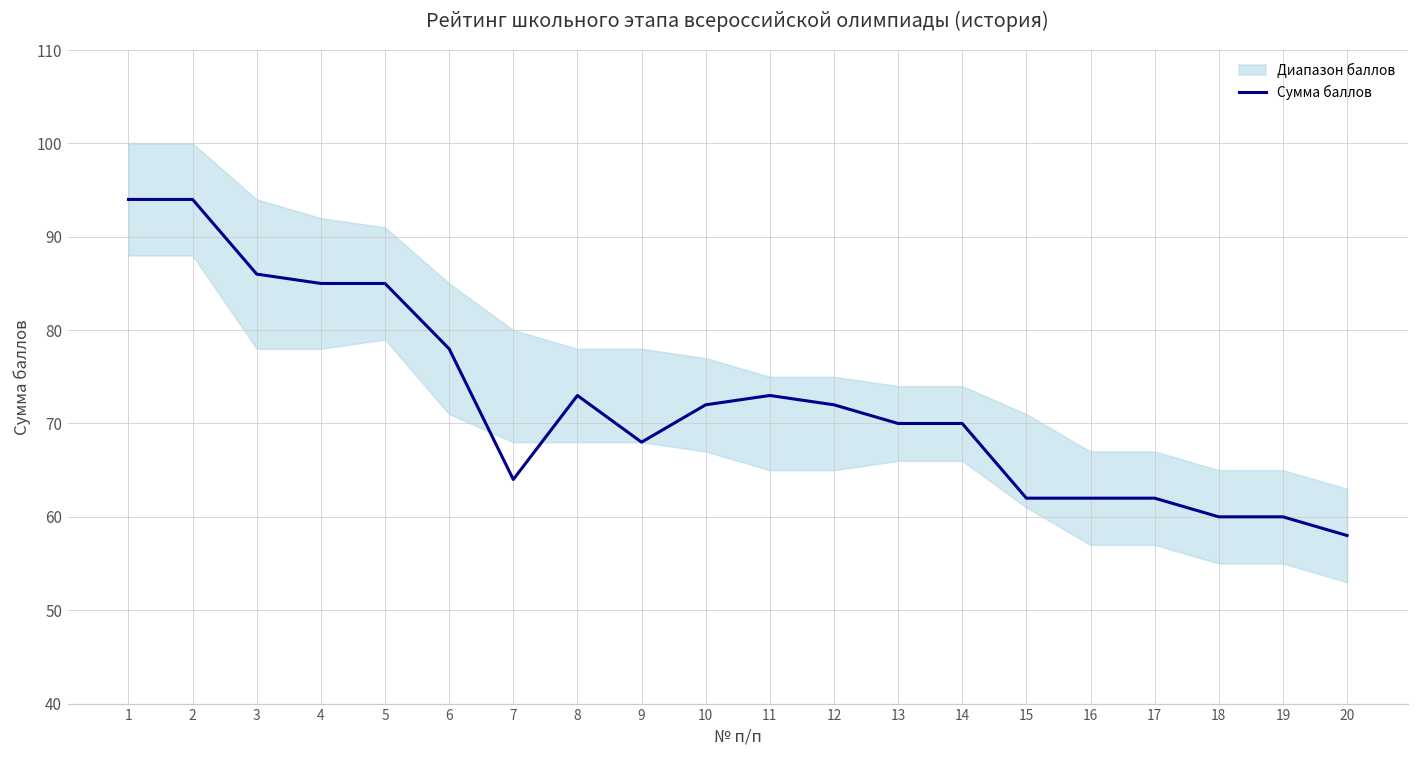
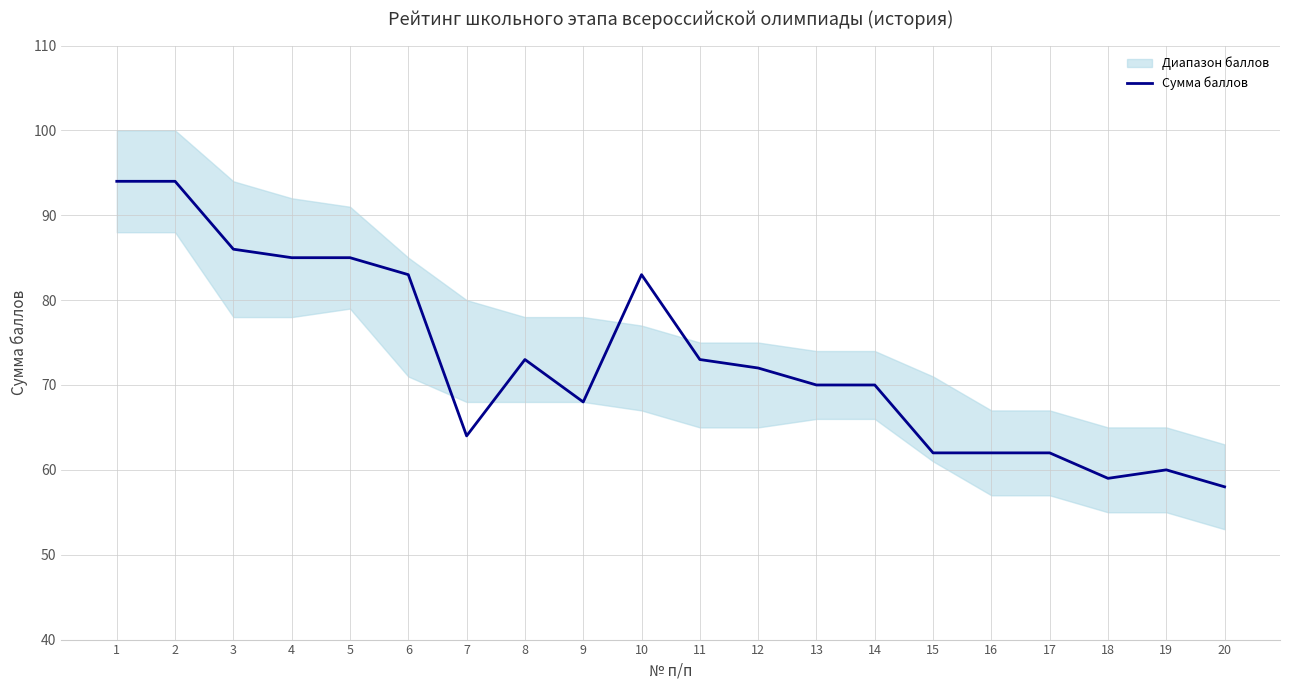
  {
    "Сумма баллов": {
      "1": 94,
      "2": 94,
      "3": 86,
      "4": 85,
      "5": 85,
-     "6": 78,
+     "6": 83,
      "7": 64,
      "8": 73,
      "9": 68,
-     "10": 72,
+     "10": 83,
      "11": 73,
      "12": 72,
      "13": 70,
      "14": 70,
      "15": 62,
      "16": 62,
      "17": 62,
-     "18": 60,
+     "18": 59,
      "19": 60,
      "20": 58
    }
  }
